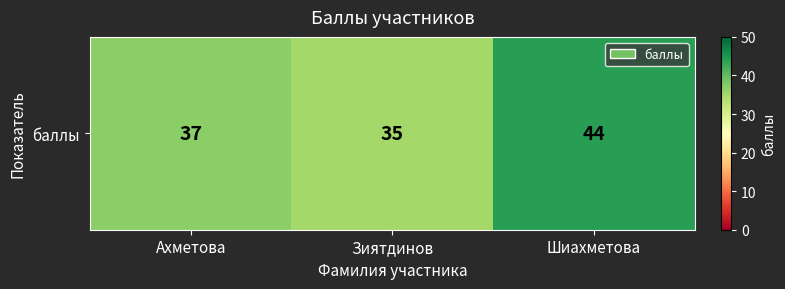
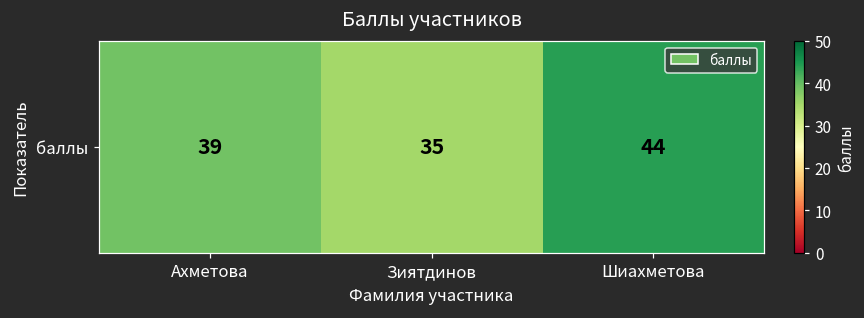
  {
    "баллы": {
-     "Ахметова": 37,
+     "Ахметова": 39,
      "Зиятдинов": 35,
      "Шиахметова": 44
    }
  }
